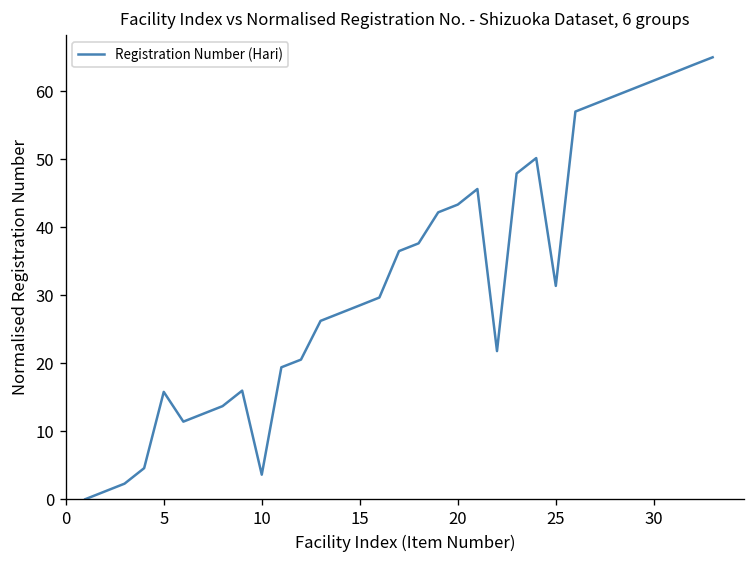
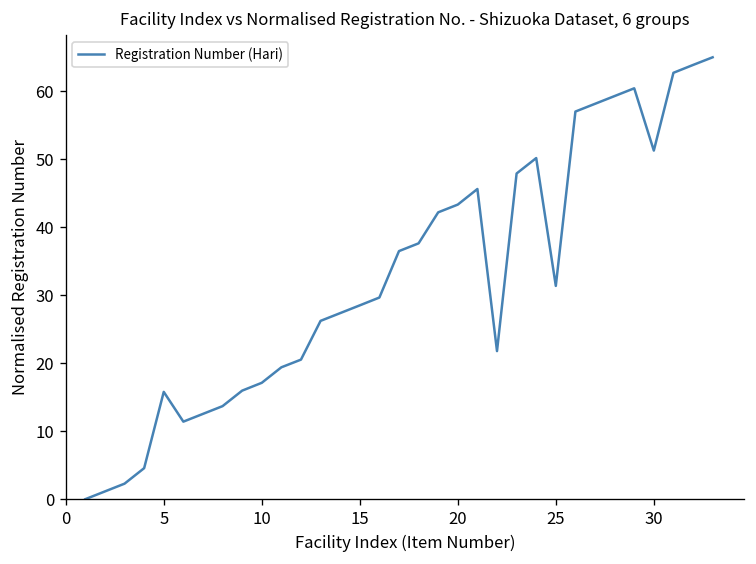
  {
    "5": 16,
-   "10": 4,
+   "10": 17,
    "15": 29,
    "20": 43,
    "25": 31,
-   "30": 62
+   "30": 51
  }
